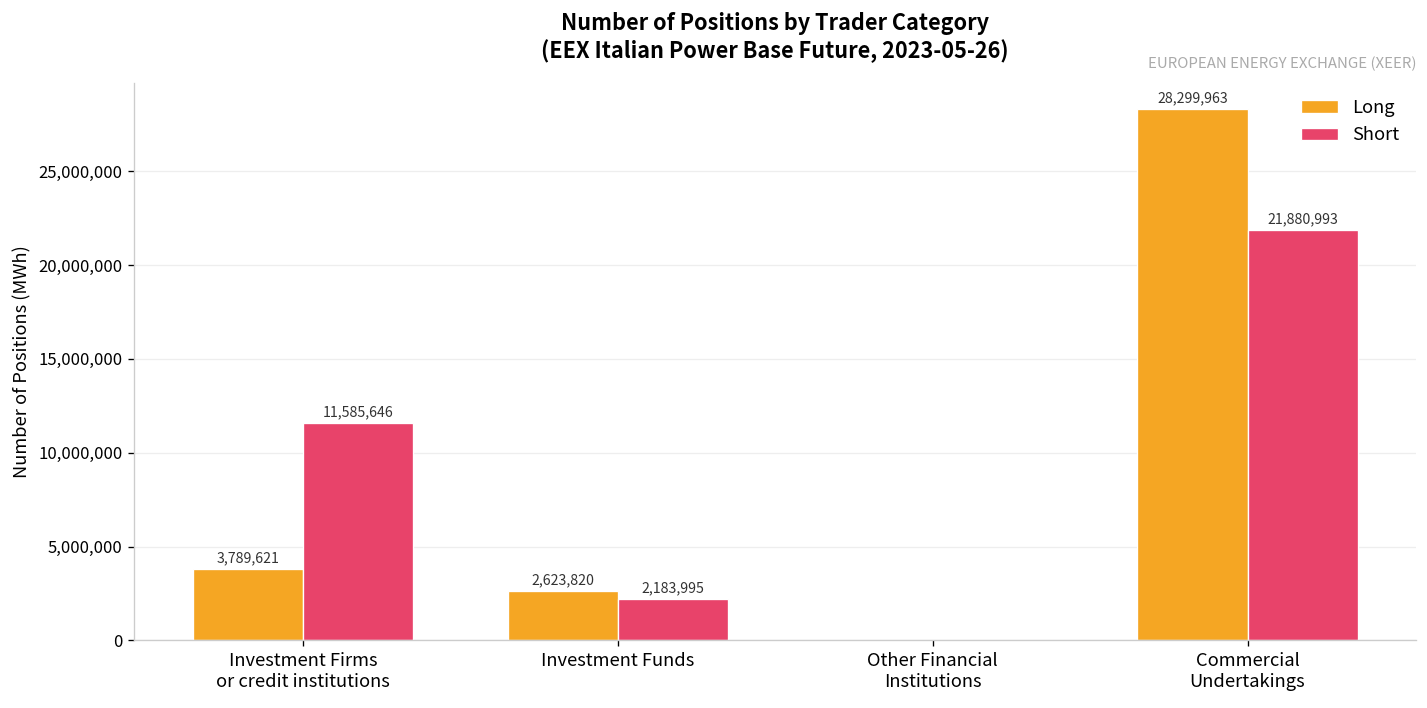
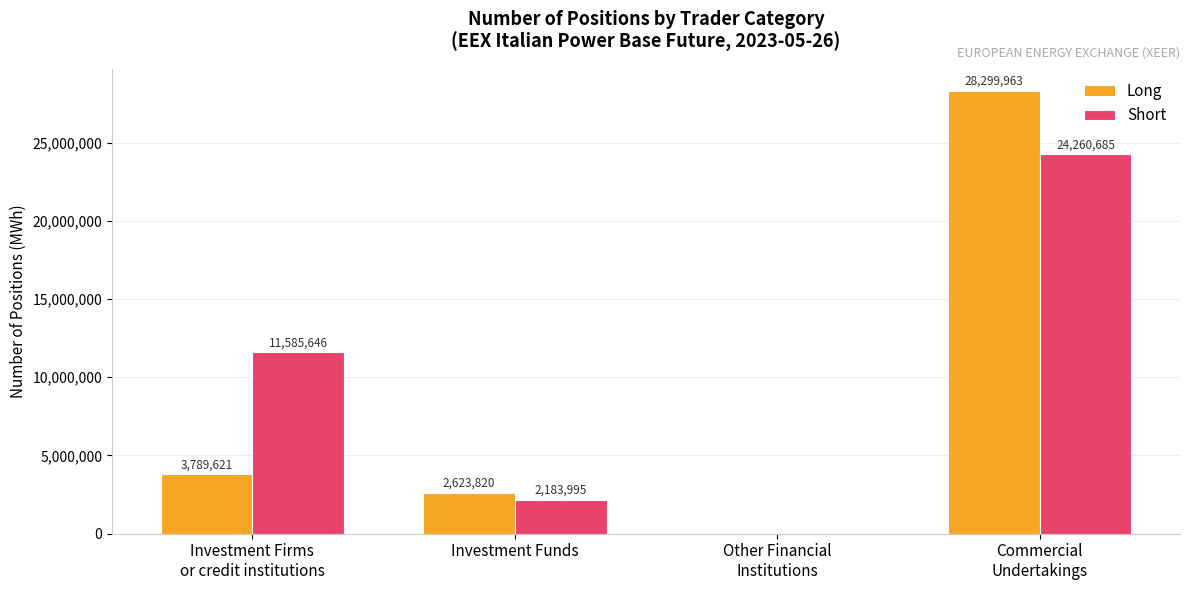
  {
    "Long": {
      "Investment Firms or credit institutions": "3,789,621",
      "Investment Funds": "2,623,820",
      "Commercial Undertakings": "28,299,963"
    },
    "Short": {
      "Investment Firms or credit institutions": "11,585,646",
      "Investment Funds": "2,183,995",
-     "Commercial Undertakings": "21,880,993"
+     "Commercial Undertakings": "24,260,685"
    }
  }
